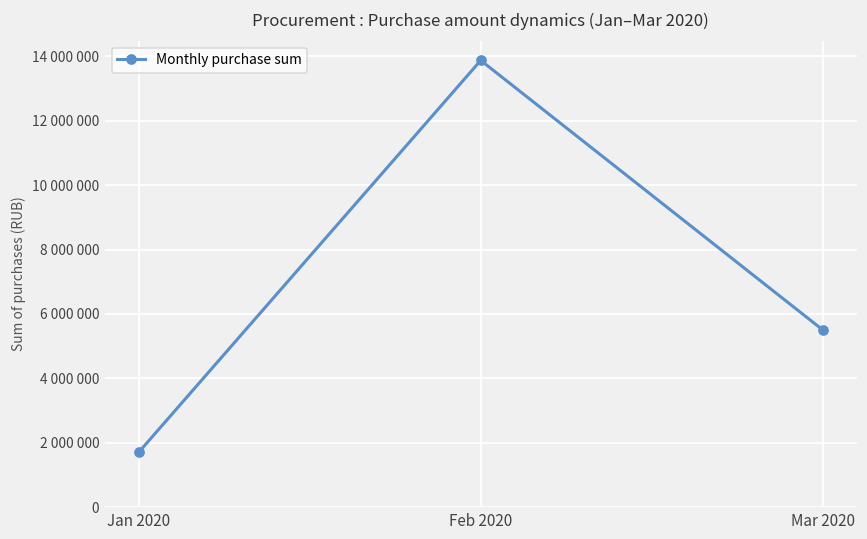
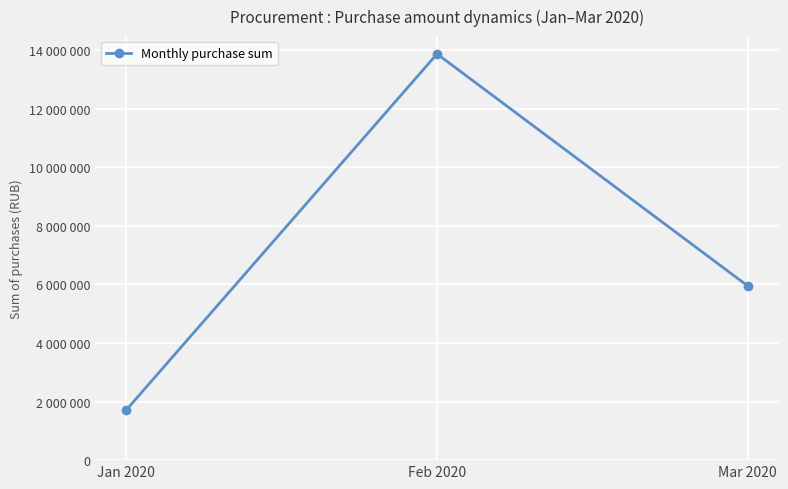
  {
    "Jan 2020": 1700000,
    "Feb 2020": 13900000,
-   "Mar 2020": 5500000
+   "Mar 2020": 5900000
  }
